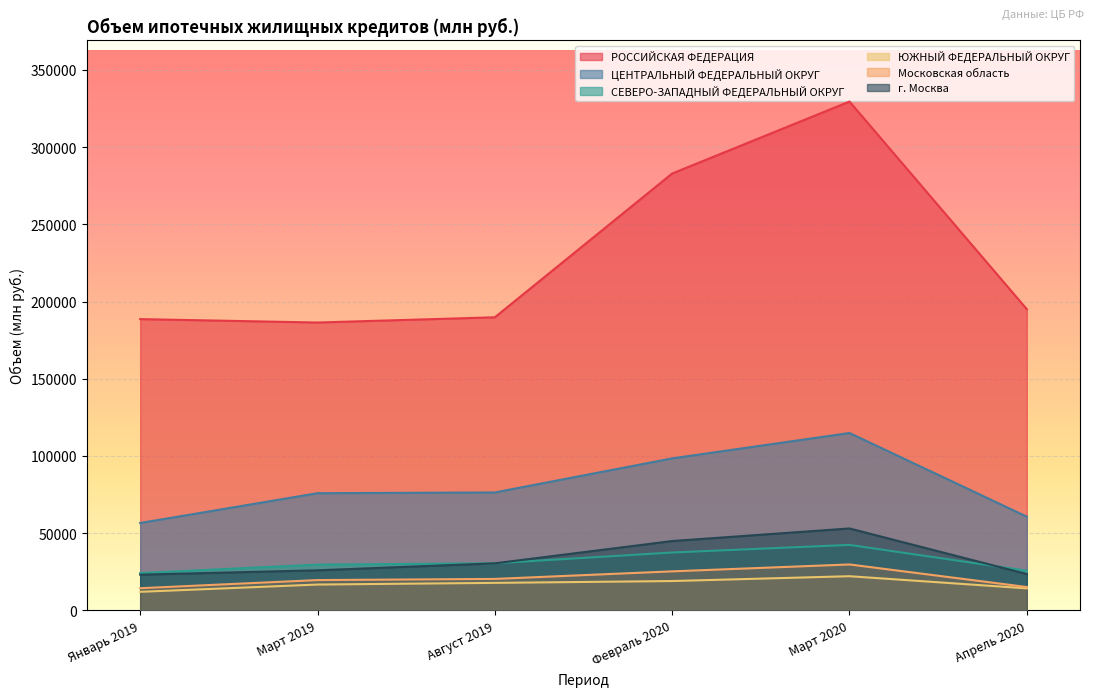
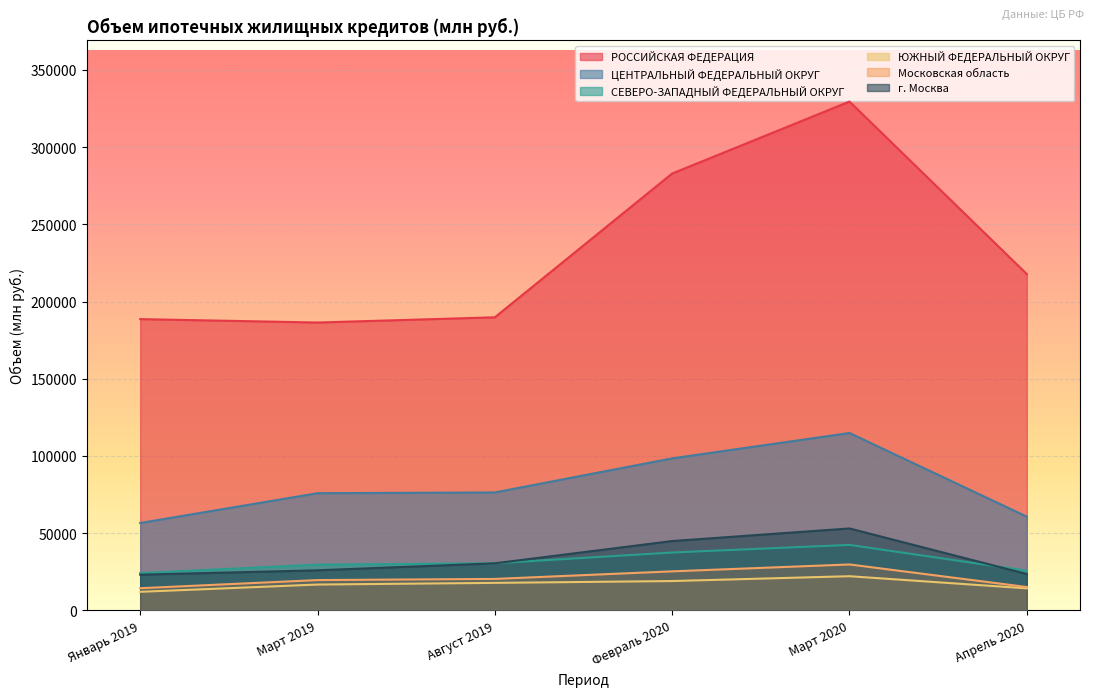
  {
    "РОССИЙСКАЯ ФЕДЕРАЦИЯ": {
      "Январь 2019": 189000,
      "Март 2019": 186000,
      "Август 2019": 190000,
      "Февраль 2020": 283000,
      "Март 2020": 329000,
-     "Апрель 2020": 195000
+     "Апрель 2020": 218000
    },
    "г. Москва": {
      "Март 2019": 26000,
      "Февраль 2020": 45000,
      "Март 2020": 53000,
      "Апрель 2020": 24000
    }
  }
